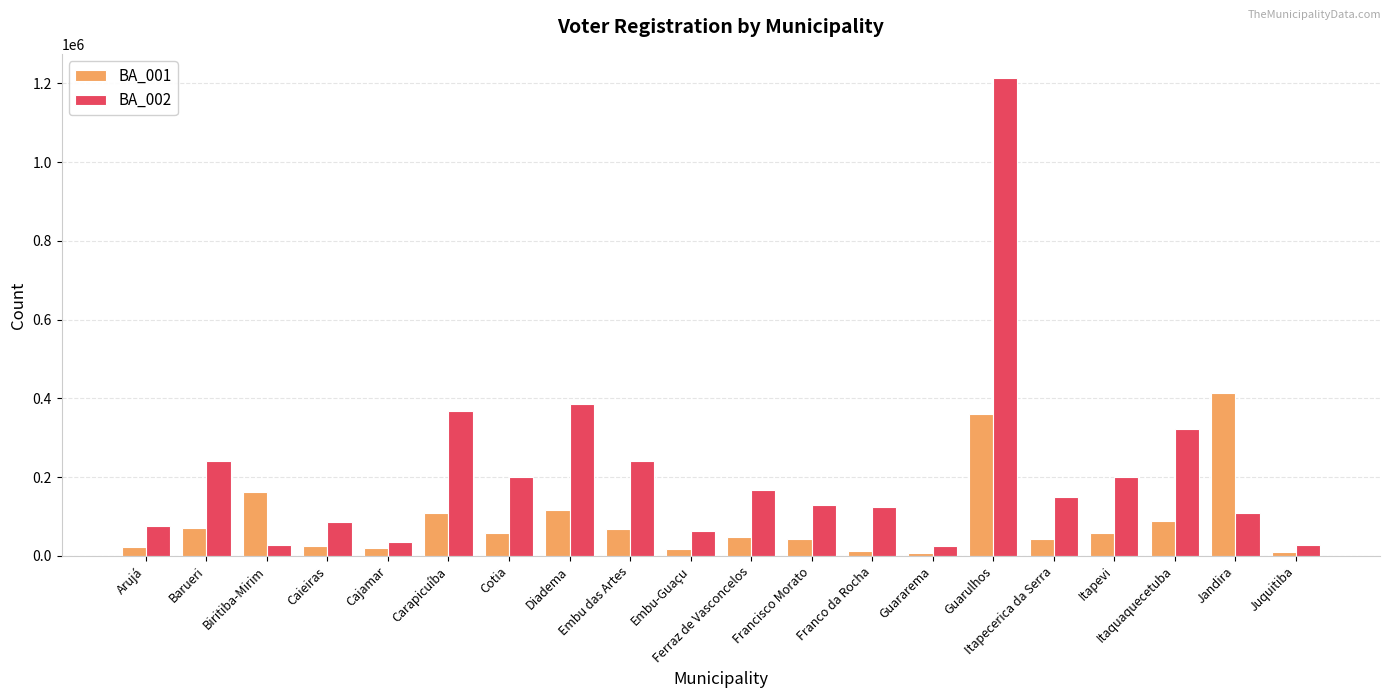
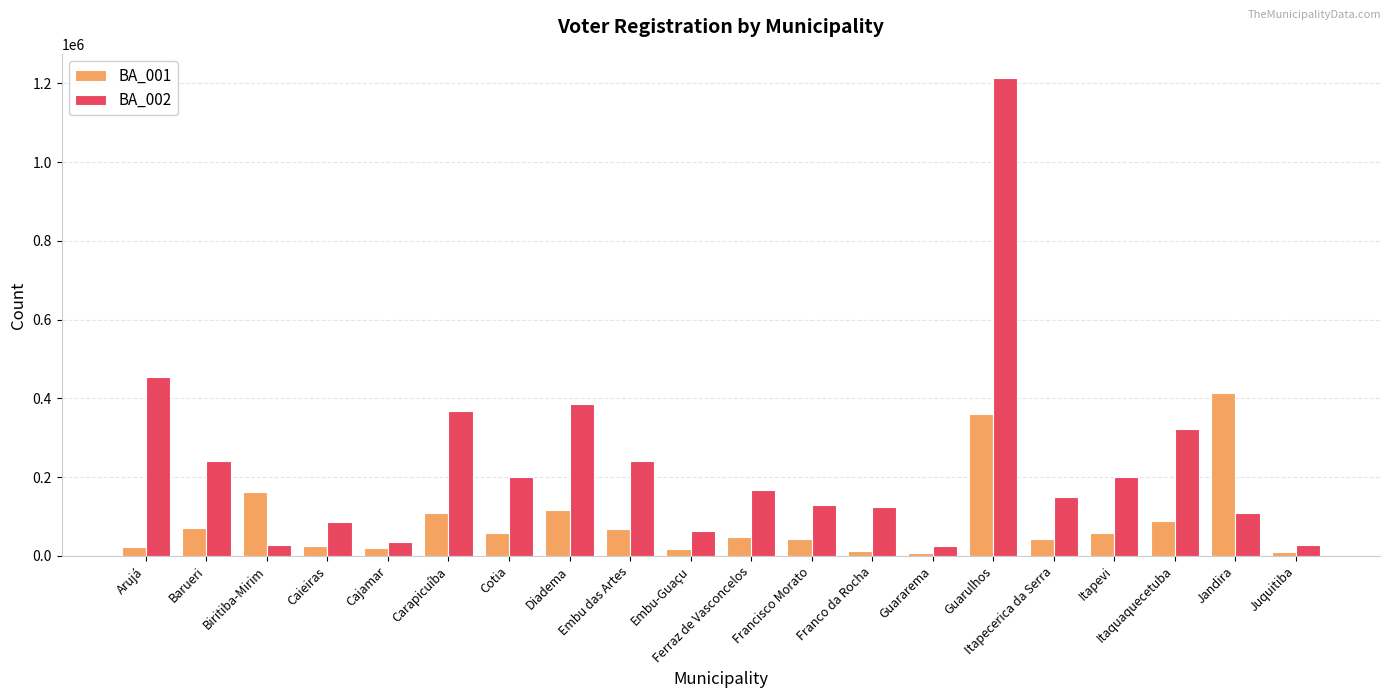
  {
    "BA_001": {
      "Arujá": 20000,
      "Barueri": 70000,
      "Biritiba-Mirim": 160000,
      "Caieiras": 30000,
      "Cajamar": 20000,
      "Carapicuíba": 110000,
      "Cotia": 60000,
      "Diadema": 120000,
      "Embu das Artes": 70000,
      "Embu-Guaçu": 20000,
      "Ferraz de Vasconcelos": 50000,
      "Francisco Morato": 40000,
      "Franco da Rocha": 10000,
      "Guararema": 10000,
      "Guarulhos": 360000,
      "Itapecerica da Serra": 40000,
      "Itapevi": 60000,
      "Itaquaquecetuba": 90000,
      "Jandira": 410000,
      "Juquitiba": 10000
    },
    "BA_002": {
-     "Arujá": 70000,
+     "Arujá": 450000,
      "Barueri": 240000,
      "Biritiba-Mirim": 30000,
      "Caieiras": 90000,
      "Cajamar": 30000,
      "Carapicuíba": 370000,
      "Cotia": 200000,
      "Diadema": 390000,
      "Embu das Artes": 240000,
      "Embu-Guaçu": 60000,
      "Ferraz de Vasconcelos": 170000,
      "Francisco Morato": 130000,
      "Franco da Rocha": 120000,
      "Guararema": 30000,
      "Guarulhos": 1210000,
      "Itapecerica da Serra": 150000,
      "Itapevi": 200000,
      "Itaquaquecetuba": 320000,
      "Jandira": 110000,
      "Juquitiba": 30000
    }
  }
